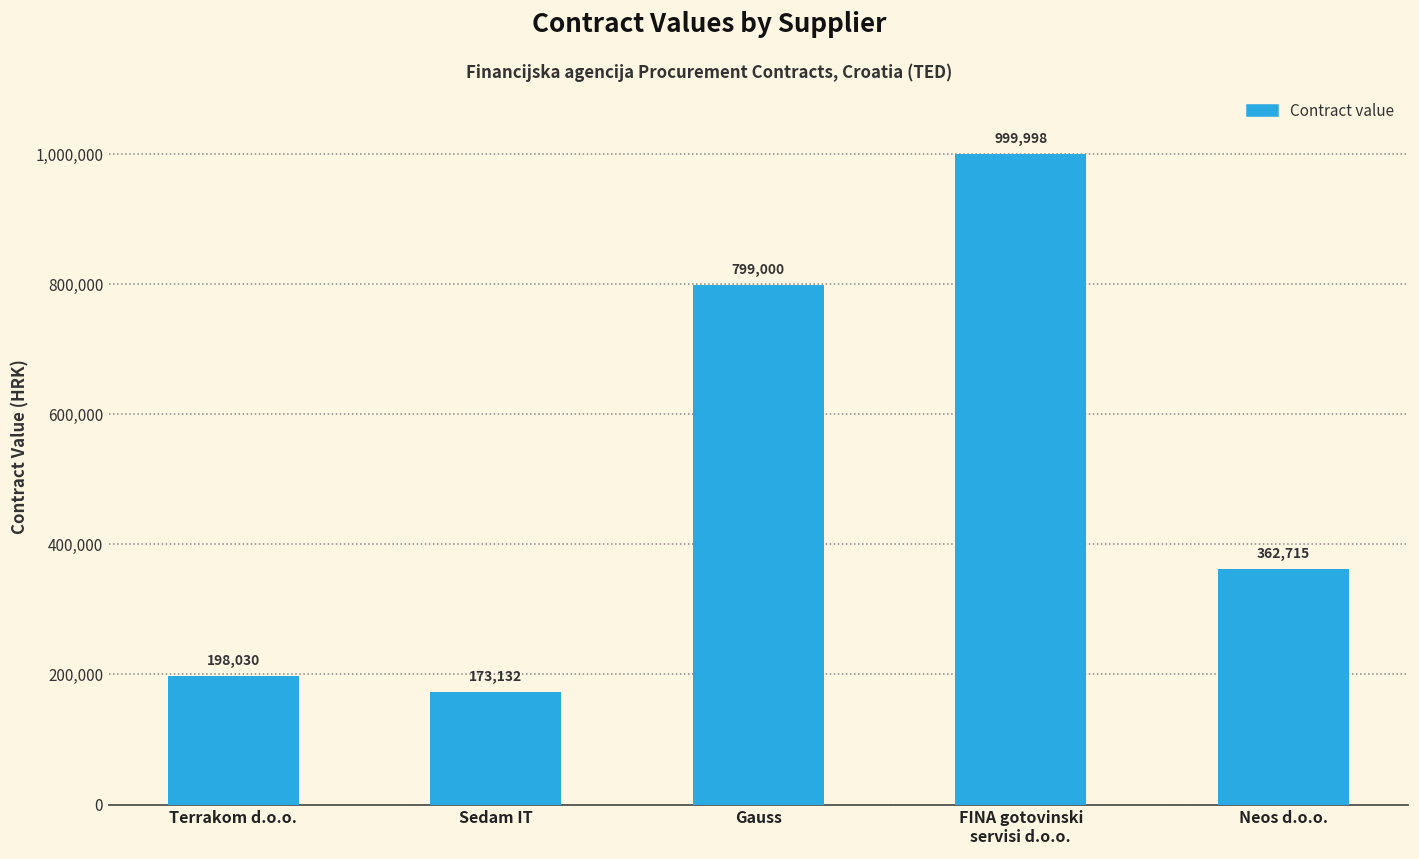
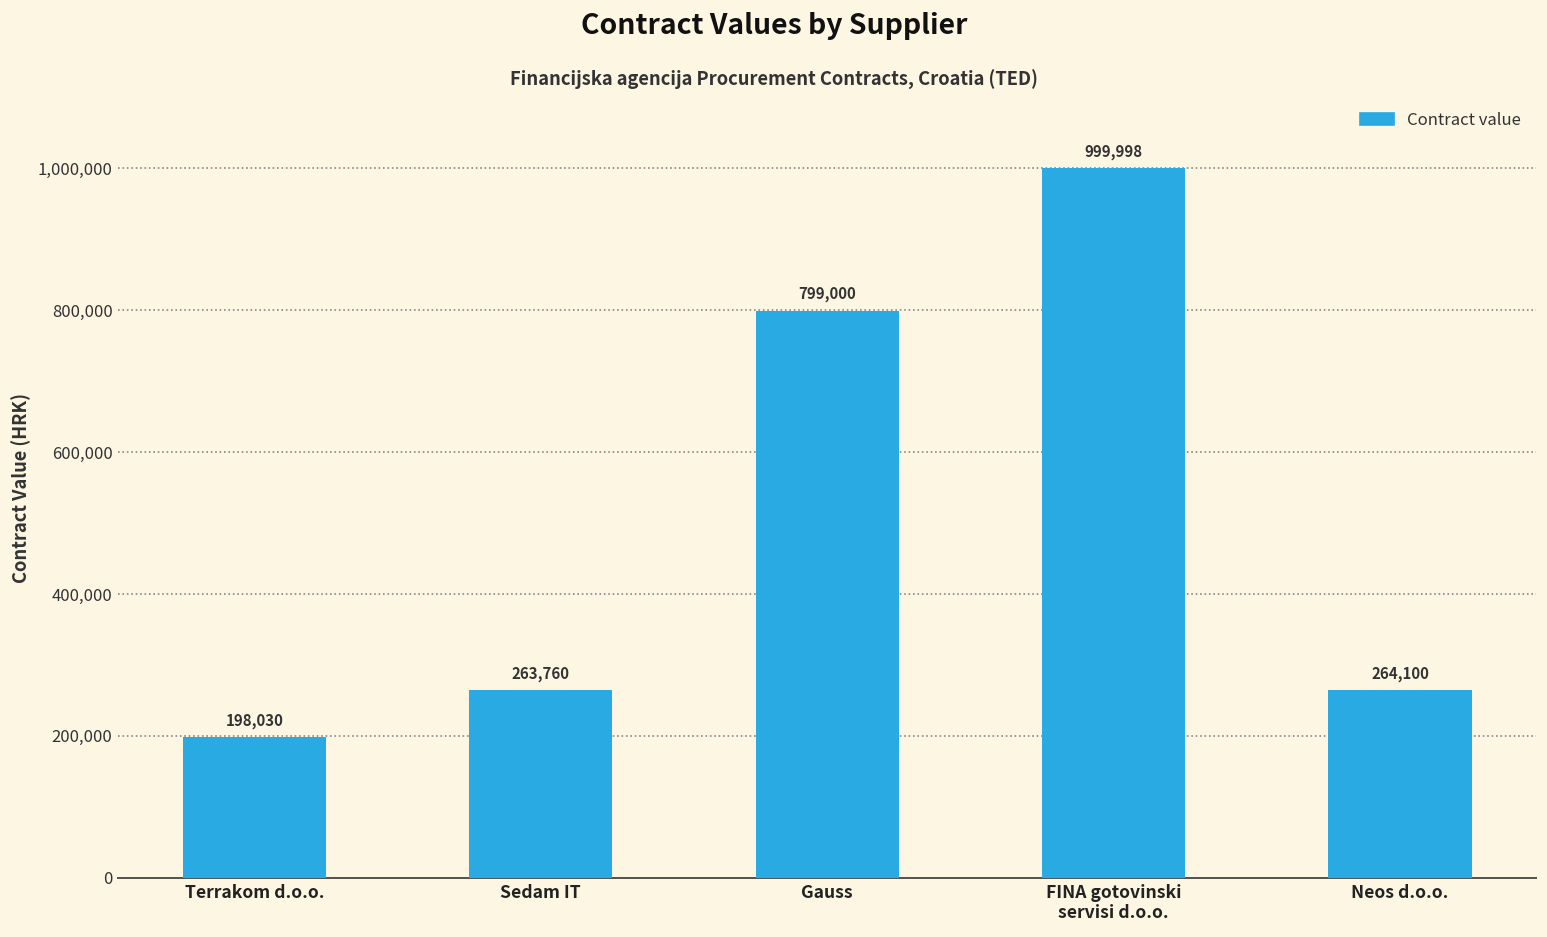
  {
    "Terrakom d.o.o.": "198,030",
-   "Sedam IT": "173,132",
+   "Sedam IT": "263,760",
    "Gauss": "799,000",
    "FINA gotovinski servisi d.o.o.": "999,998",
-   "Neos d.o.o.": "362,715"
+   "Neos d.o.o.": "264,100"
  }
